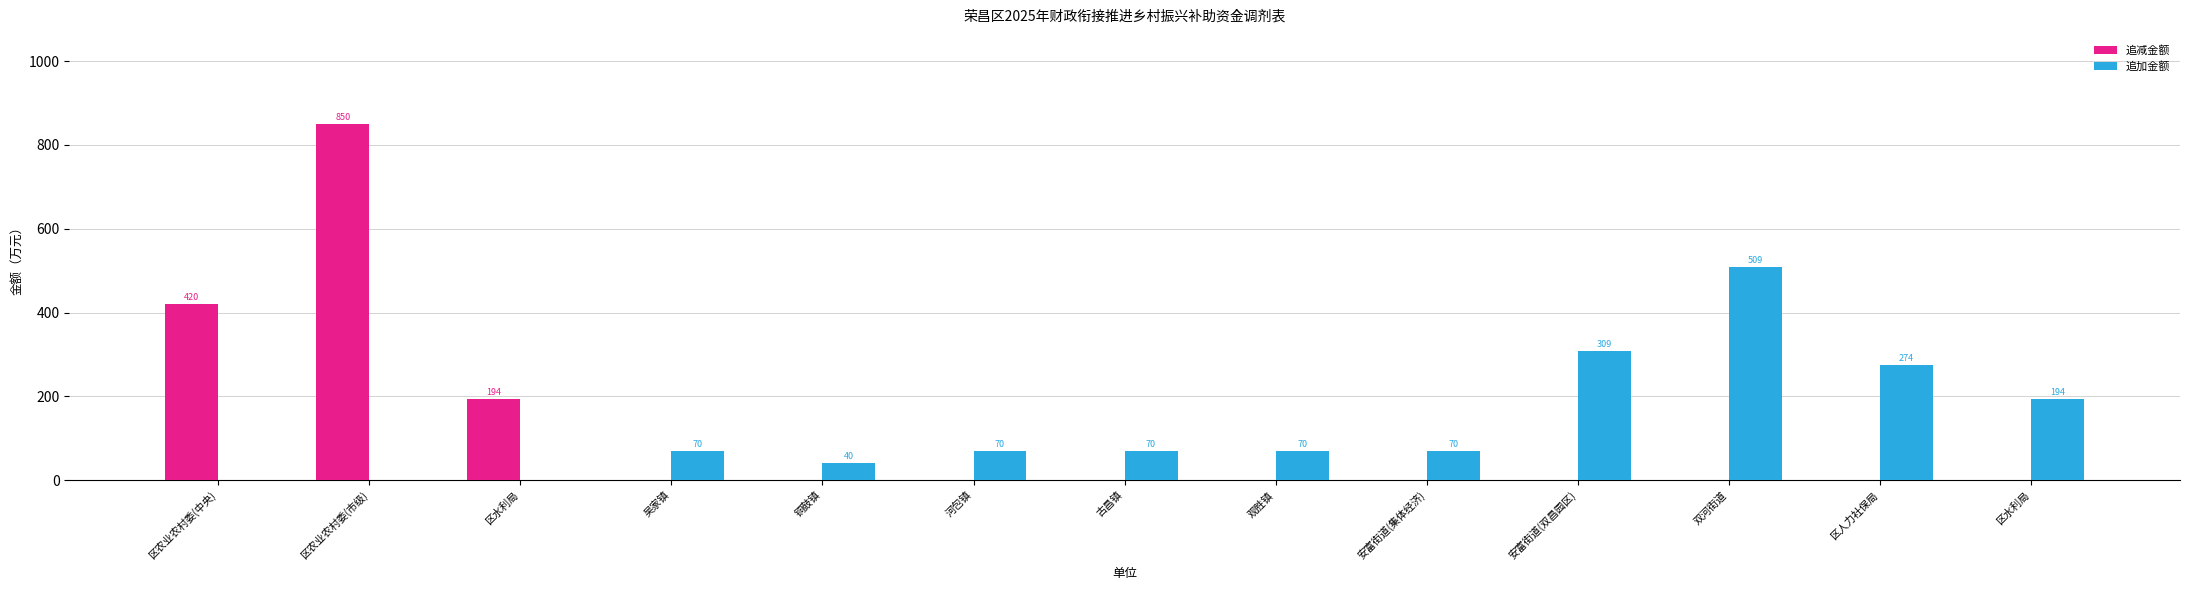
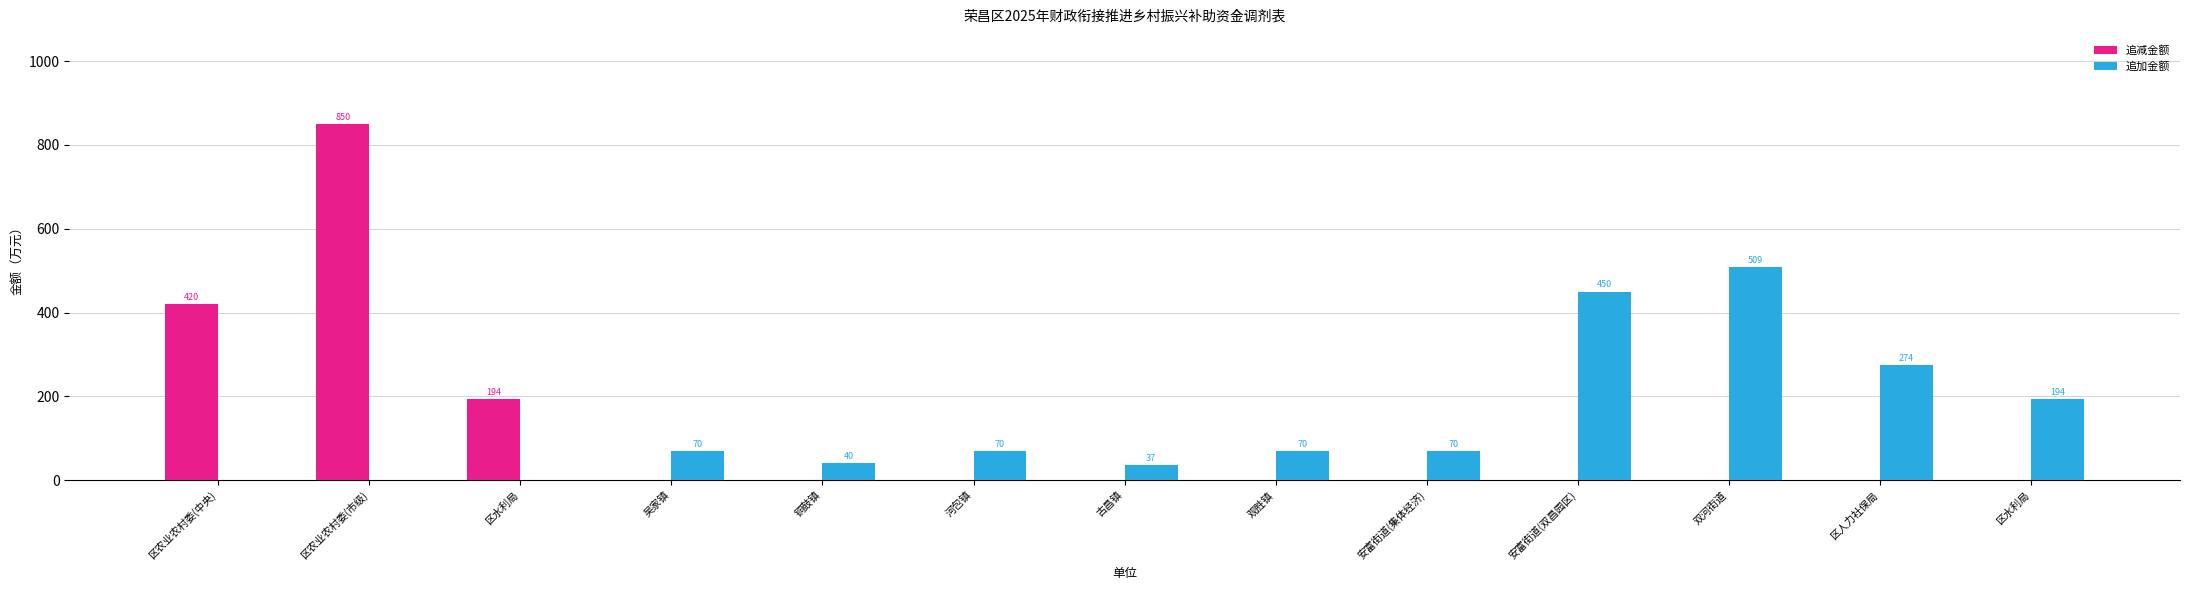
  {
    "追减金额": {
      "区农业农村委(中央)": 420,
      "区农业农村委(市级)": 850
    },
    "追加金额": {
      "吴家镇": 70,
      "铜鼓镇": 40,
      "河包镇": 70,
-     "古昌镇": 70,
+     "古昌镇": 37,
      "观胜镇": 70,
      "安富街道(集体经济)": 70,
-     "安富街道(双昌园区)": 309,
+     "安富街道(双昌园区)": 450,
      "双河街道": 509,
      "区人力社保局": 274
    }
  }
